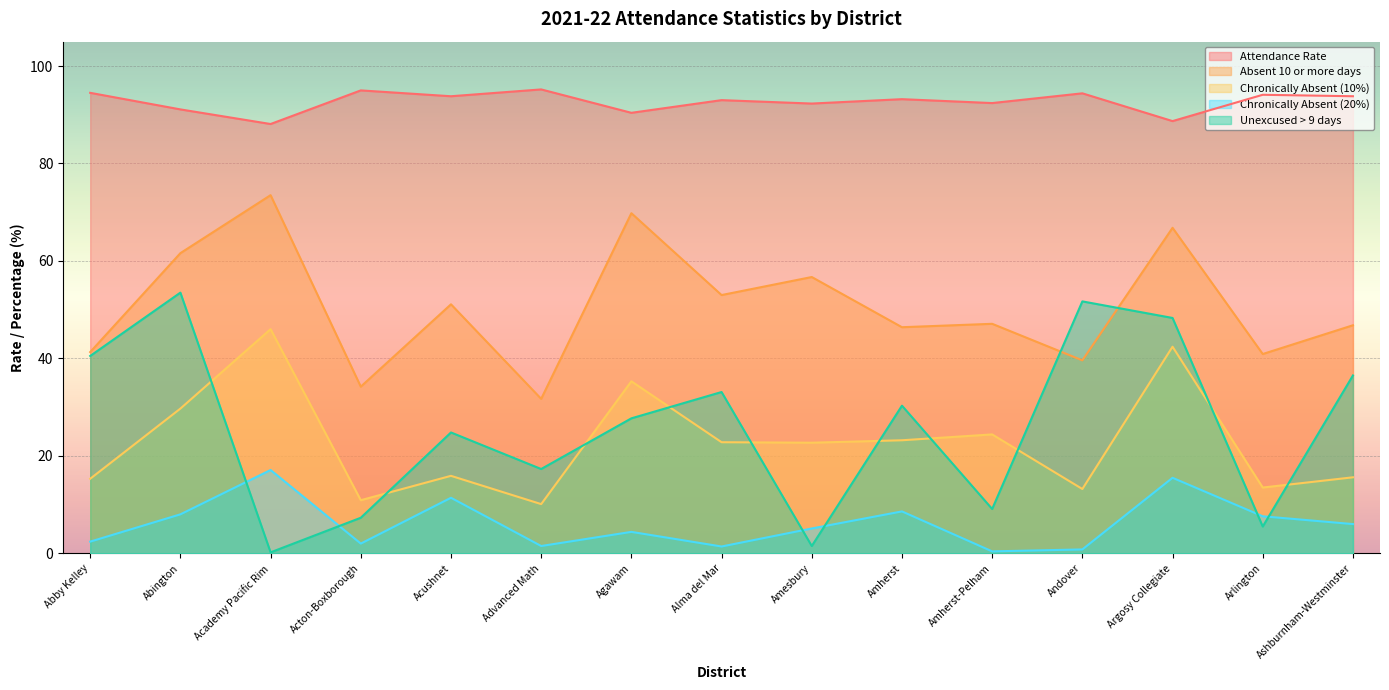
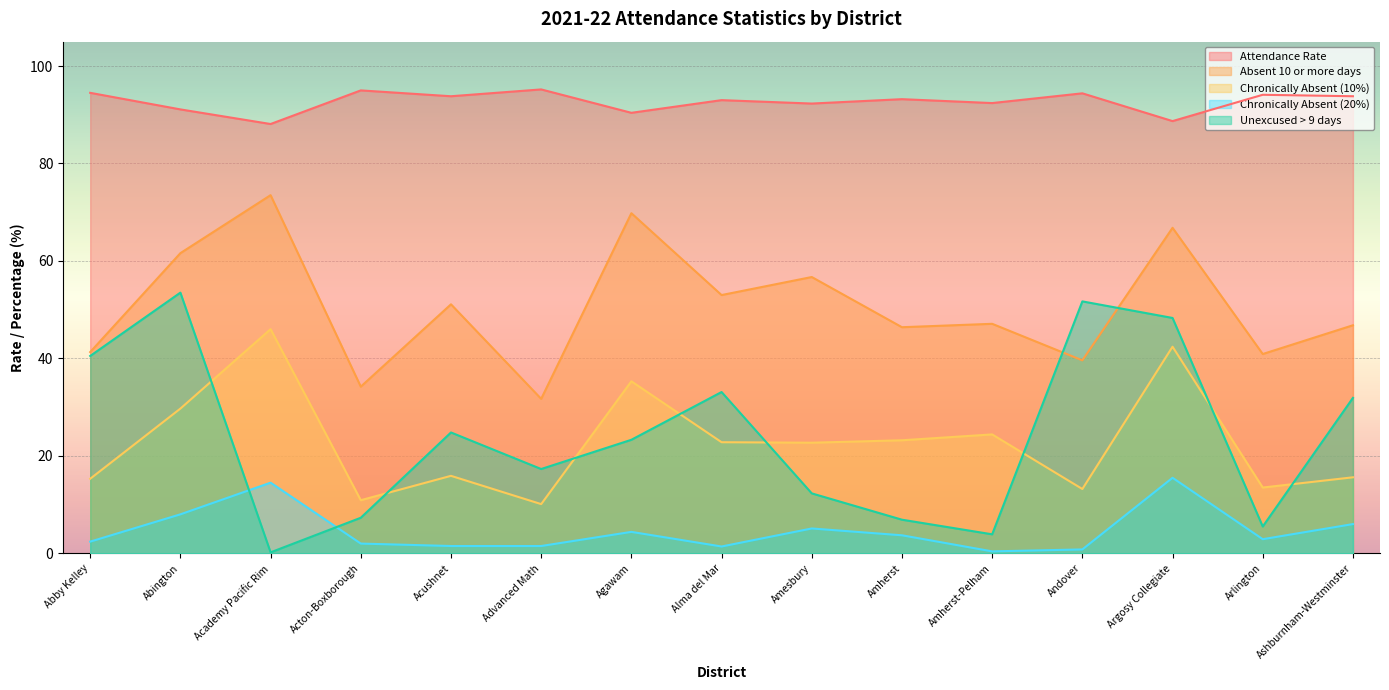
  {
    "Chronically Absent (20%)": {
      "Abby Kelley": 2,
      "Abington": 8,
-     "Academy Pacific Rim": 17,
+     "Academy Pacific Rim": 15,
      "Acton-Boxborough": 2,
-     "Acushnet": 11,
+     "Acushnet": 2,
      "Advanced Math": 2,
      "Agawam": 4,
      "Alma del Mar": 1,
      "Amesbury": 5,
-     "Amherst": 9,
+     "Amherst": 4,
      "Amherst-Pelham": 0,
      "Andover": 1,
      "Argosy Collegiate": 16,
-     "Arlington": 8,
+     "Arlington": 3,
      "Ashburnham-Westminster": 6
    },
    "Unexcused > 9 days": {
      "Abby Kelley": 41,
      "Abington": 54,
      "Academy Pacific Rim": 0,
      "Acton-Boxborough": 7,
      "Acushnet": 25,
      "Advanced Math": 17,
-     "Agawam": 28,
+     "Agawam": 23,
      "Alma del Mar": 33,
-     "Amesbury": 2,
-     "Amherst": 30,
-     "Amherst-Pelham": 9,
+     "Amesbury": 12,
+     "Amherst": 7,
+     "Amherst-Pelham": 4,
      "Andover": 52,
      "Argosy Collegiate": 48,
      "Arlington": 6,
-     "Ashburnham-Westminster": 37
+     "Ashburnham-Westminster": 32
    }
  }
